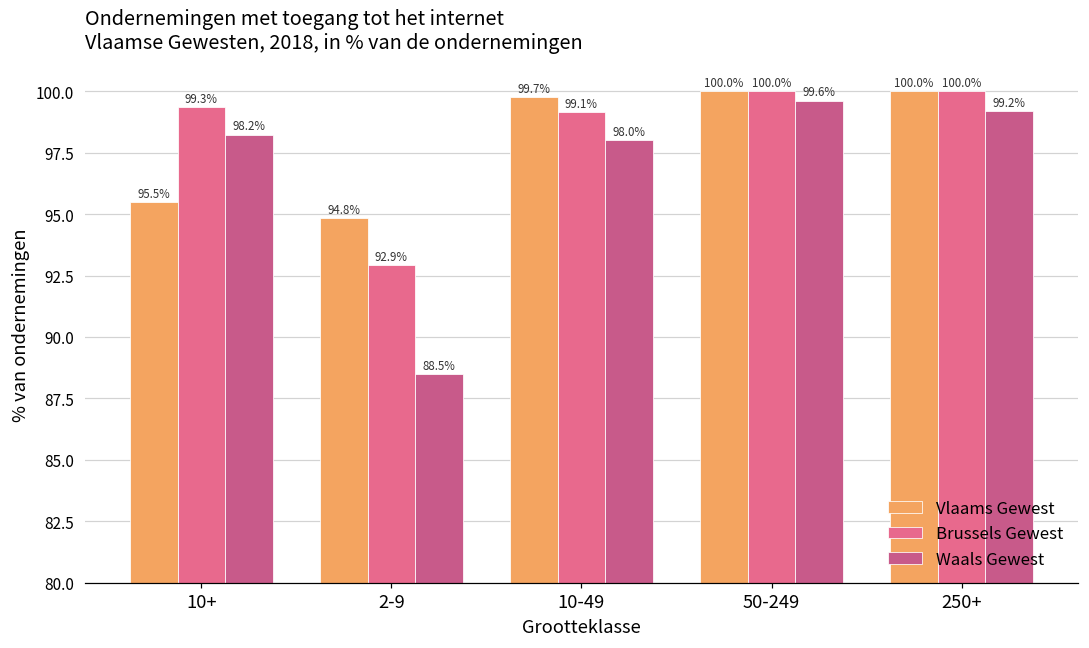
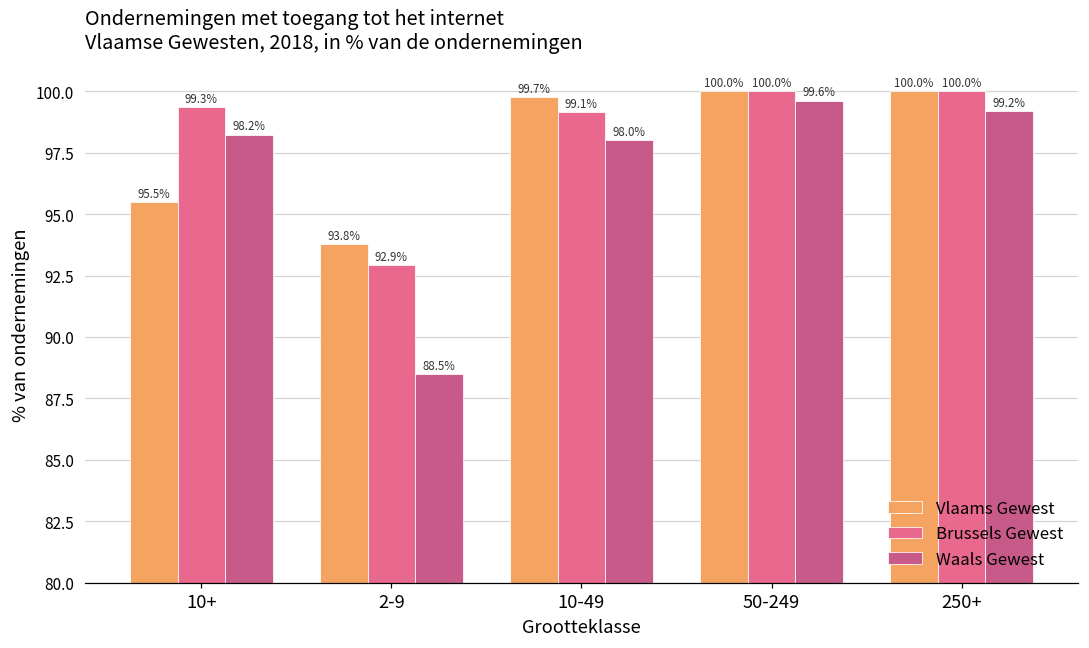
  {
    "Vlaams Gewest": {
      "10+": "95.5%",
-     "2-9": "94.8%",
+     "2-9": "93.8%",
      "10-49": "99.7%",
      "50-249": "100.0%",
      "250+": "100.0%"
    }
  }
